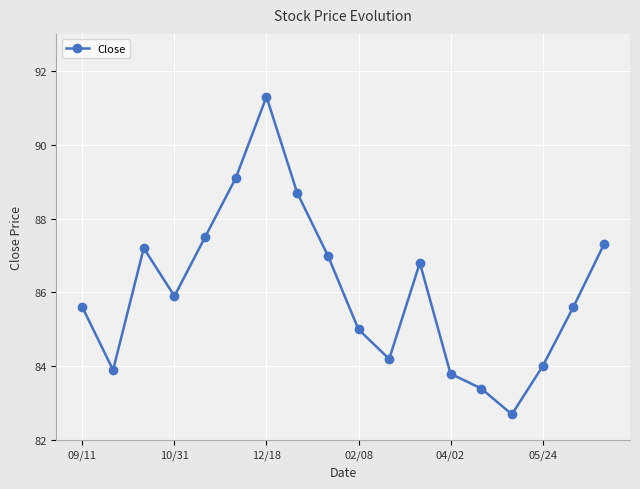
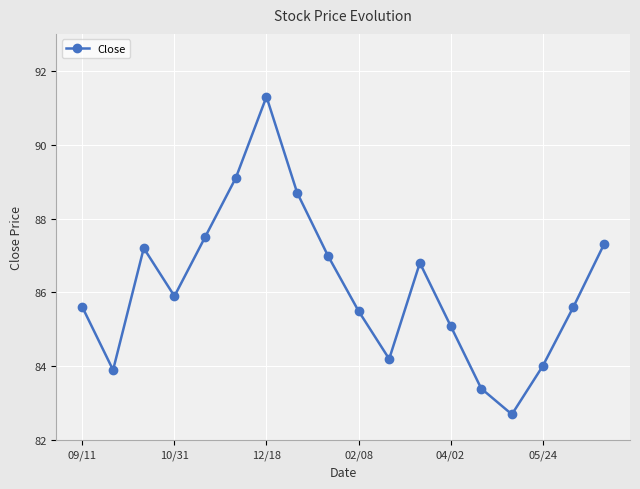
  {
    "09/11": 85.6,
    "10/31": 85.9,
    "12/18": 91.3,
-   "02/08": 85.0,
-   "04/02": 83.8,
+   "02/08": 85.5,
+   "04/02": 85.1,
    "05/24": 84.0
  }
